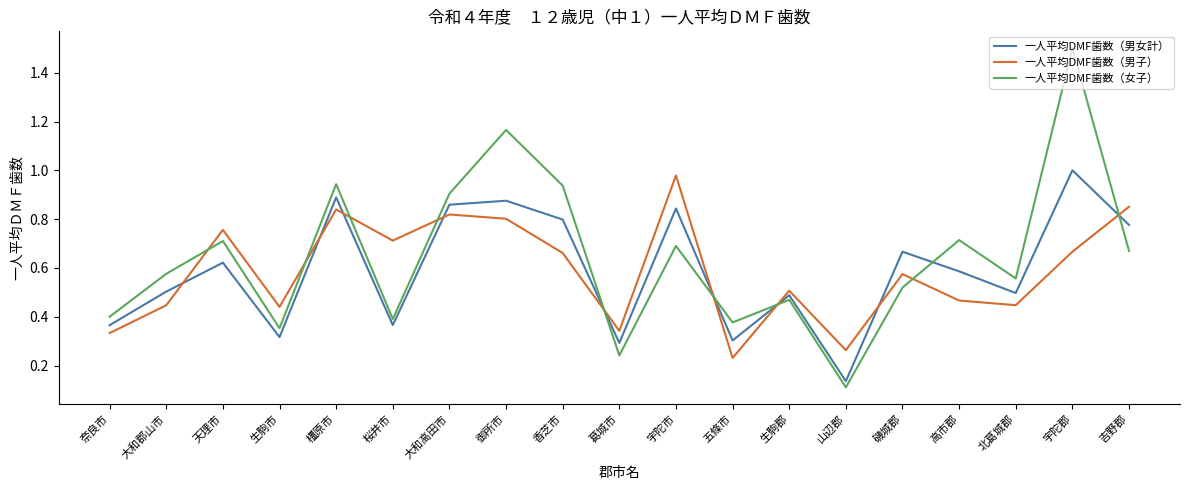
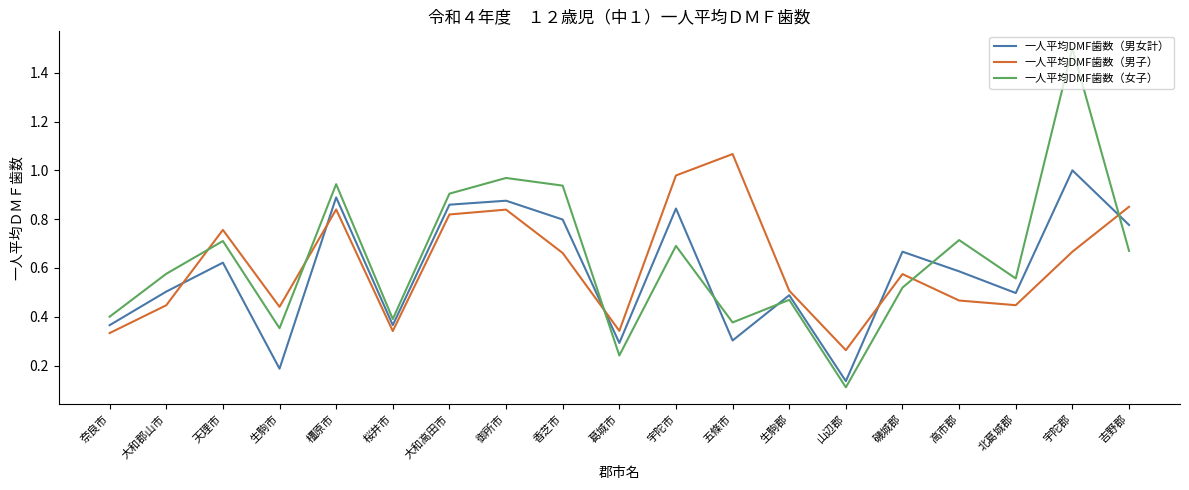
  {
    "一人平均DMF歯数（男女計）": {
      "奈良市": 0.37,
      "大和郡山市": 0.50,
      "天理市": 0.62,
-     "生駒市": 0.32,
+     "生駒市": 0.19,
      "橿原市": 0.89,
      "桜井市": 0.37,
      "大和高田市": 0.86,
      "御所市": 0.88,
      "香芝市": 0.80,
      "葛城市": 0.29,
      "宇陀市": 0.84,
      "五條市": 0.30,
      "生駒郡": 0.49,
      "山辺郡": 0.14,
      "磯城郡": 0.67,
      "高市郡": 0.59,
      "北葛城郡": 0.50,
      "宇陀郡": 1.00,
      "吉野郡": 0.78
    },
    "一人平均DMF歯数（男子）": {
      "奈良市": 0.33,
      "大和郡山市": 0.45,
      "天理市": 0.76,
      "生駒市": 0.44,
      "橿原市": 0.84,
-     "桜井市": 0.71,
+     "桜井市": 0.34,
      "大和高田市": 0.82,
-     "御所市": 0.80,
+     "御所市": 0.84,
      "香芝市": 0.66,
      "葛城市": 0.34,
      "宇陀市": 0.98,
-     "五條市": 0.23,
+     "五條市": 1.07,
      "生駒郡": 0.51,
      "山辺郡": 0.26,
      "磯城郡": 0.58,
      "高市郡": 0.47,
      "北葛城郡": 0.45,
      "宇陀郡": 0.67,
      "吉野郡": 0.85
    },
    "一人平均DMF歯数（女子）": {
      "奈良市": 0.40,
      "大和郡山市": 0.58,
      "天理市": 0.71,
      "生駒市": 0.35,
      "橿原市": 0.94,
      "桜井市": 0.39,
      "大和高田市": 0.90,
-     "御所市": 1.17,
+     "御所市": 0.97,
      "香芝市": 0.94,
      "葛城市": 0.24,
      "宇陀市": 0.69,
      "五條市": 0.38,
      "生駒郡": 0.47,
      "山辺郡": 0.11,
      "磯城郡": 0.52,
      "高市郡": 0.71,
      "北葛城郡": 0.56,
      "吉野郡": 0.67
    }
  }
